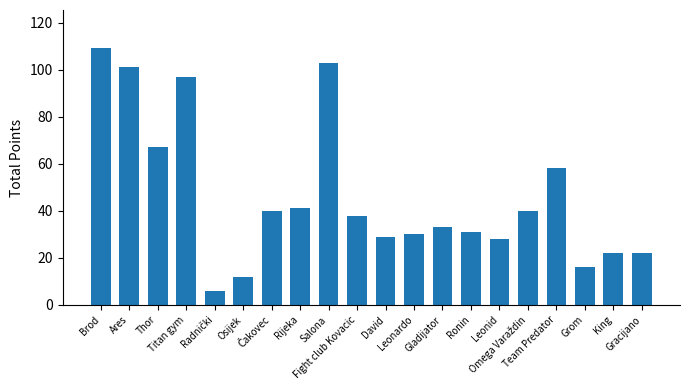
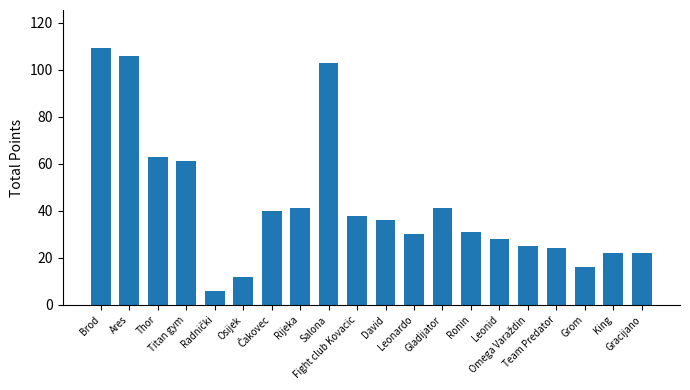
  {
    "Brod": 109,
-   "Ares": 101,
-   "Thor": 67,
-   "Titan gym": 97,
+   "Ares": 106,
+   "Thor": 63,
+   "Titan gym": 61,
    "Radnički": 6,
    "Osijek": 12,
    "Čakovec": 40,
    "Rijeka": 41,
    "Salona": 103,
    "Fight club Kovacic": 38,
-   "David": 29,
+   "David": 36,
    "Leonardo": 30,
-   "Gladijator": 33,
+   "Gladijator": 41,
    "Ronin": 31,
    "Leonid": 28,
-   "Omega Varaždin": 40,
-   "Team Predator": 58,
+   "Omega Varaždin": 25,
+   "Team Predator": 24,
    "Grom": 16,
    "King": 22,
    "Gracijano": 22
  }
